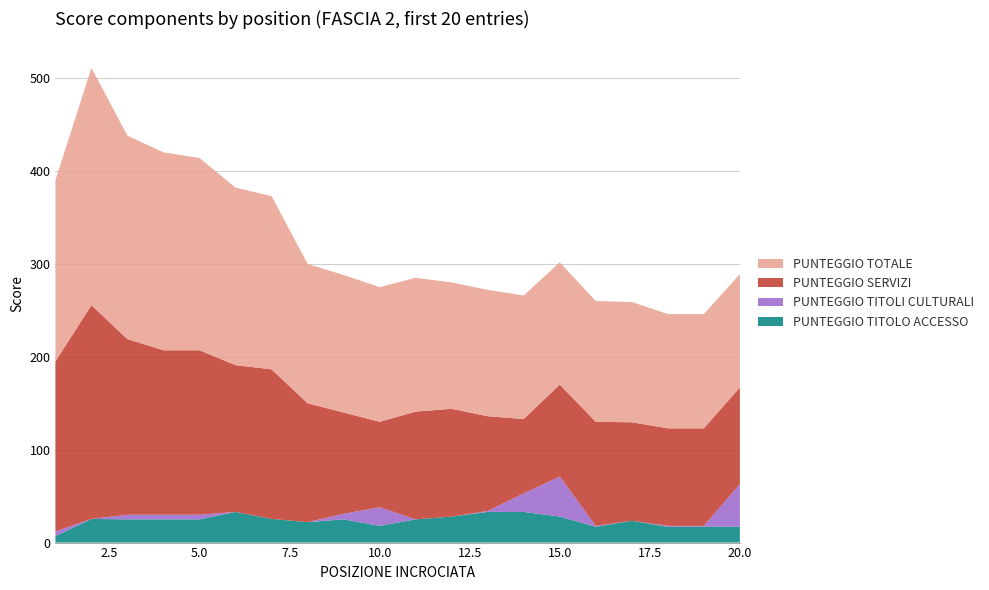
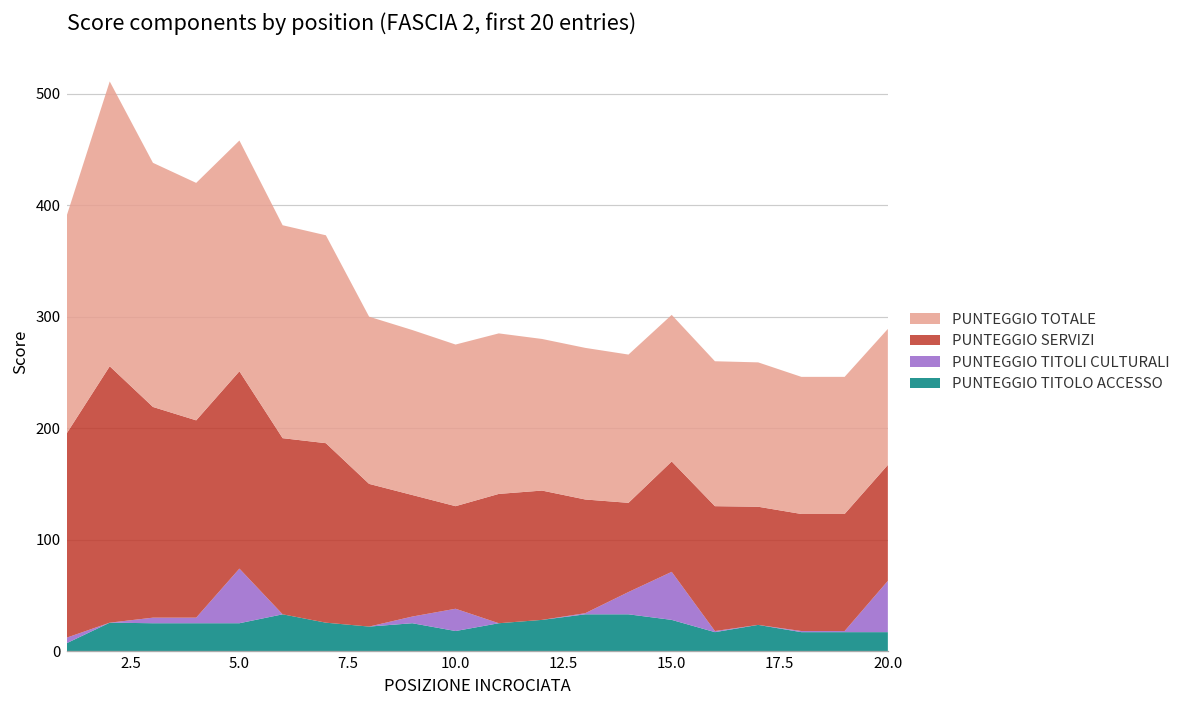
  {
    "PUNTEGGIO TITOLO ACCESSO": {
      "5.0": 30,
      "10.0": 20,
      "15.0": 30,
      "20.0": 20
    },
    "PUNTEGGIO TITOLI CULTURALI": {
-     "5.0": 10,
+     "5.0": 50,
      "10.0": 20,
      "15.0": 40,
      "20.0": 50
    },
    "PUNTEGGIO SERVIZI": {
      "5.0": 180,
      "10.0": 90,
      "15.0": 100,
      "20.0": 100
    },
    "PUNTEGGIO TOTALE": {
      "5.0": 210,
      "10.0": 150,
      "15.0": 130,
      "20.0": 120
    }
  }
